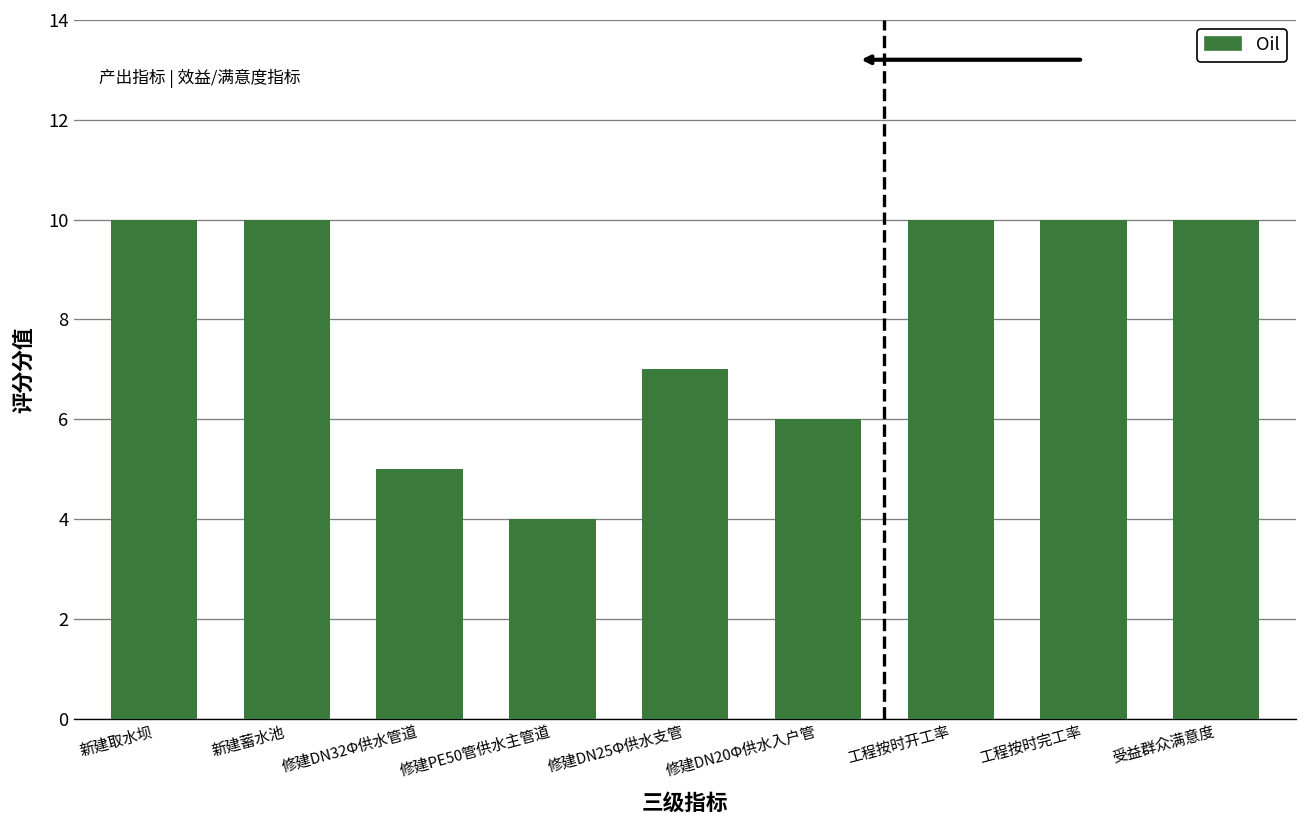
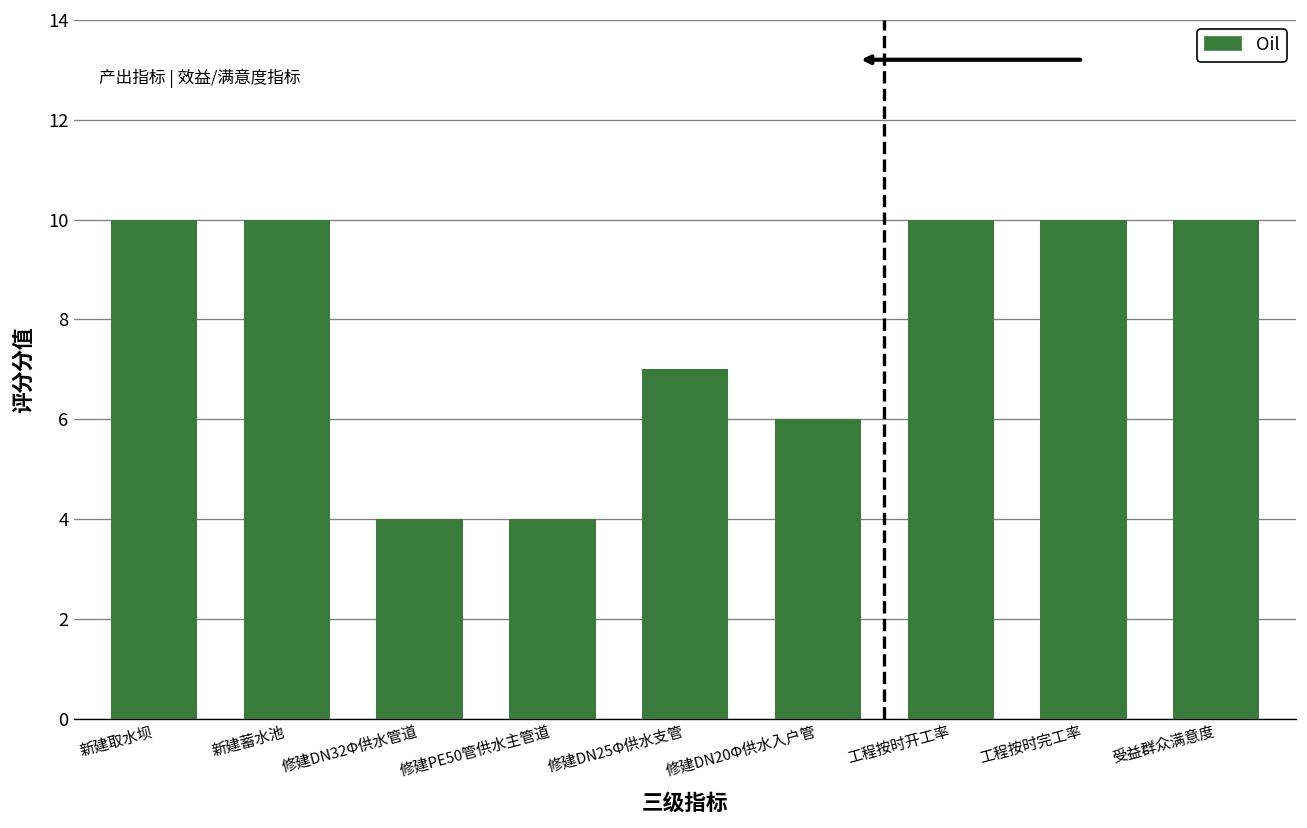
  {
    "新建取水坝": 10,
    "新建蓄水池": 10,
-   "修建DN32Φ供水管道": 5,
+   "修建DN32Φ供水管道": 4,
    "修建PE50管供水主管道": 4,
    "修建DN25Φ供水支管": 7,
    "修建DN20Φ供水入户管": 6,
    "工程按时开工率": 10,
    "工程按时完工率": 10,
    "受益群众满意度": 10
  }
